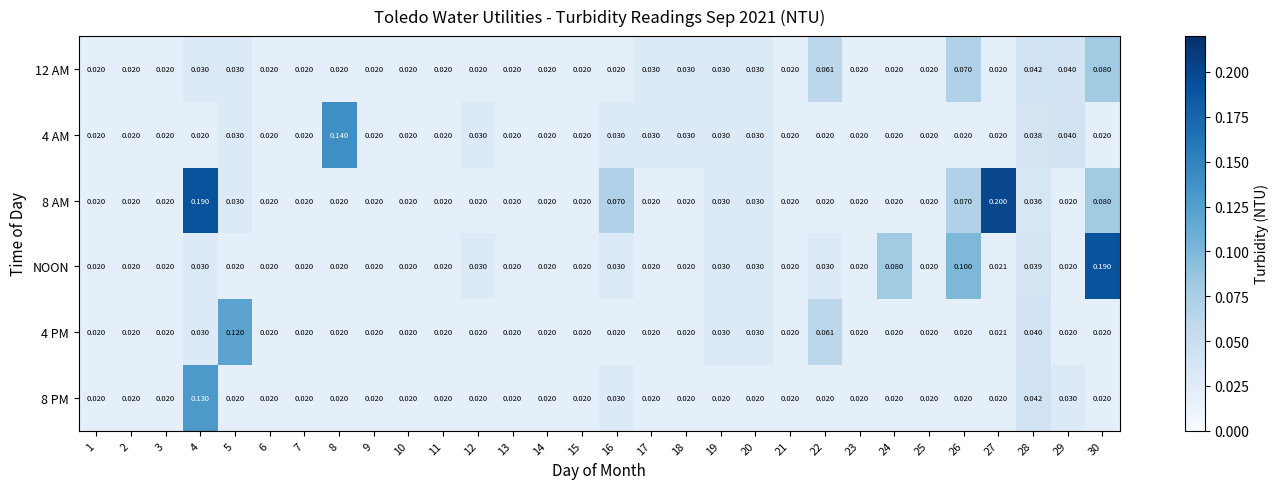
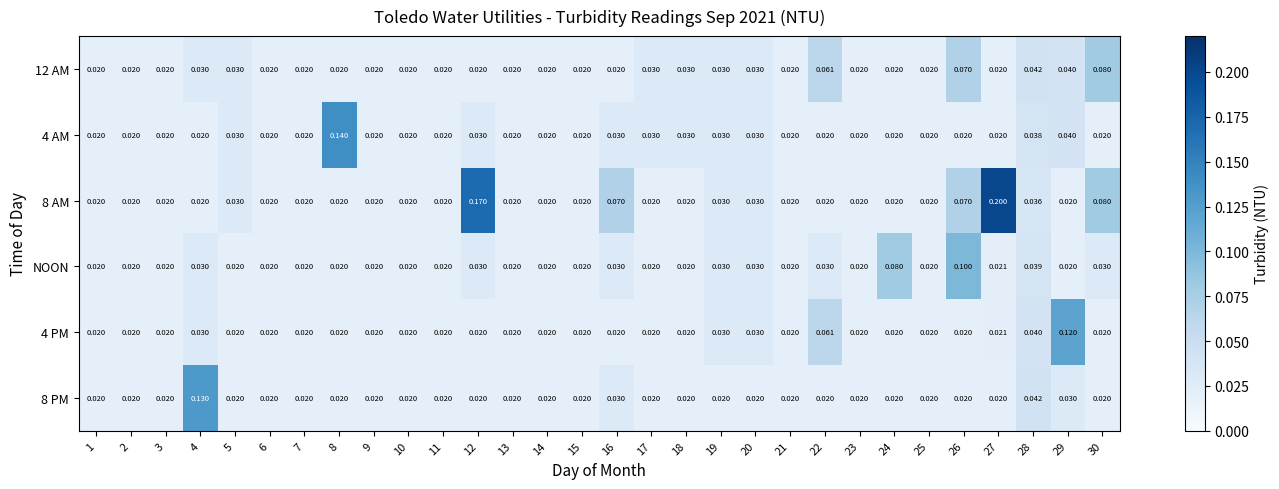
  {
    "12 AM": {
      "1": 0.020,
      "2": 0.020,
      "3": 0.020,
      "4": 0.030,
      "5": 0.030,
      "6": 0.020,
      "7": 0.020,
      "8": 0.020,
      "9": 0.020,
      "10": 0.020,
      "11": 0.020,
      "12": 0.020,
      "13": 0.020,
      "14": 0.020,
      "15": 0.020,
      "16": 0.020,
      "17": 0.030,
      "18": 0.030,
      "19": 0.030,
      "20": 0.030,
      "21": 0.020,
      "22": 0.061,
      "23": 0.020,
      "24": 0.020,
      "25": 0.020,
      "26": 0.070,
      "27": 0.020,
      "28": 0.042,
      "29": 0.040,
      "30": 0.080
    },
    "4 AM": {
      "1": 0.020,
      "2": 0.020,
      "3": 0.020,
      "4": 0.020,
      "5": 0.030,
      "6": 0.020,
      "7": 0.020,
      "8": 0.140,
      "9": 0.020,
      "10": 0.020,
      "11": 0.020,
      "12": 0.030,
      "13": 0.020,
      "14": 0.020,
      "15": 0.020,
      "16": 0.030,
      "17": 0.030,
      "18": 0.030,
      "19": 0.030,
      "20": 0.030,
      "21": 0.020,
      "22": 0.020,
      "23": 0.020,
      "24": 0.020,
      "25": 0.020,
      "26": 0.020,
      "27": 0.020,
      "28": 0.038,
      "29": 0.040,
      "30": 0.020
    },
    "8 AM": {
      "1": 0.020,
      "2": 0.020,
      "3": 0.020,
-     "4": 0.190,
+     "4": 0.020,
      "5": 0.030,
      "6": 0.020,
      "7": 0.020,
      "8": 0.020,
      "9": 0.020,
      "10": 0.020,
      "11": 0.020,
-     "12": 0.020,
+     "12": 0.170,
      "13": 0.020,
      "14": 0.020,
      "15": 0.020,
      "16": 0.070,
      "17": 0.020,
      "18": 0.020,
      "19": 0.030,
      "20": 0.030,
      "21": 0.020,
      "22": 0.020,
      "23": 0.020,
      "24": 0.020,
      "25": 0.020,
      "26": 0.070,
      "27": 0.200,
      "28": 0.036,
      "29": 0.020,
      "30": 0.080
    },
    "NOON": {
      "1": 0.020,
      "2": 0.020,
      "3": 0.020,
      "4": 0.030,
      "5": 0.020,
      "6": 0.020,
      "7": 0.020,
      "8": 0.020,
      "9": 0.020,
      "10": 0.020,
      "11": 0.020,
      "12": 0.030,
      "13": 0.020,
      "14": 0.020,
      "15": 0.020,
      "16": 0.030,
      "17": 0.020,
      "18": 0.020,
      "19": 0.030,
      "20": 0.030,
      "21": 0.020,
      "22": 0.030,
      "23": 0.020,
      "24": 0.080,
      "25": 0.020,
      "26": 0.100,
      "27": 0.021,
      "28": 0.039,
      "29": 0.020,
-     "30": 0.190
+     "30": 0.030
    },
    "4 PM": {
      "1": 0.020,
      "2": 0.020,
      "3": 0.020,
      "4": 0.030,
-     "5": 0.120,
+     "5": 0.020,
      "6": 0.020,
      "7": 0.020,
      "8": 0.020,
      "9": 0.020,
      "10": 0.020,
      "11": 0.020,
      "12": 0.020,
      "13": 0.020,
      "14": 0.020,
      "15": 0.020,
      "16": 0.020,
      "17": 0.020,
      "18": 0.020,
      "19": 0.030,
      "20": 0.030,
      "21": 0.020,
      "22": 0.061,
      "23": 0.020,
      "24": 0.020,
      "25": 0.020,
      "26": 0.020,
      "27": 0.021,
      "28": 0.040,
-     "29": 0.020,
+     "29": 0.120,
      "30": 0.020
    },
    "8 PM": {
      "1": 0.020,
      "2": 0.020,
      "3": 0.020,
      "4": 0.130,
      "5": 0.020,
      "6": 0.020,
      "7": 0.020,
      "8": 0.020,
      "9": 0.020,
      "10": 0.020,
      "11": 0.020,
      "12": 0.020,
      "13": 0.020,
      "14": 0.020,
      "15": 0.020,
      "16": 0.030,
      "17": 0.020,
      "18": 0.020,
      "19": 0.020,
      "20": 0.020,
      "21": 0.020,
      "22": 0.020,
      "23": 0.020,
      "24": 0.020,
      "25": 0.020,
      "26": 0.020,
      "27": 0.020,
      "28": 0.042,
      "29": 0.030,
      "30": 0.020
    }
  }
